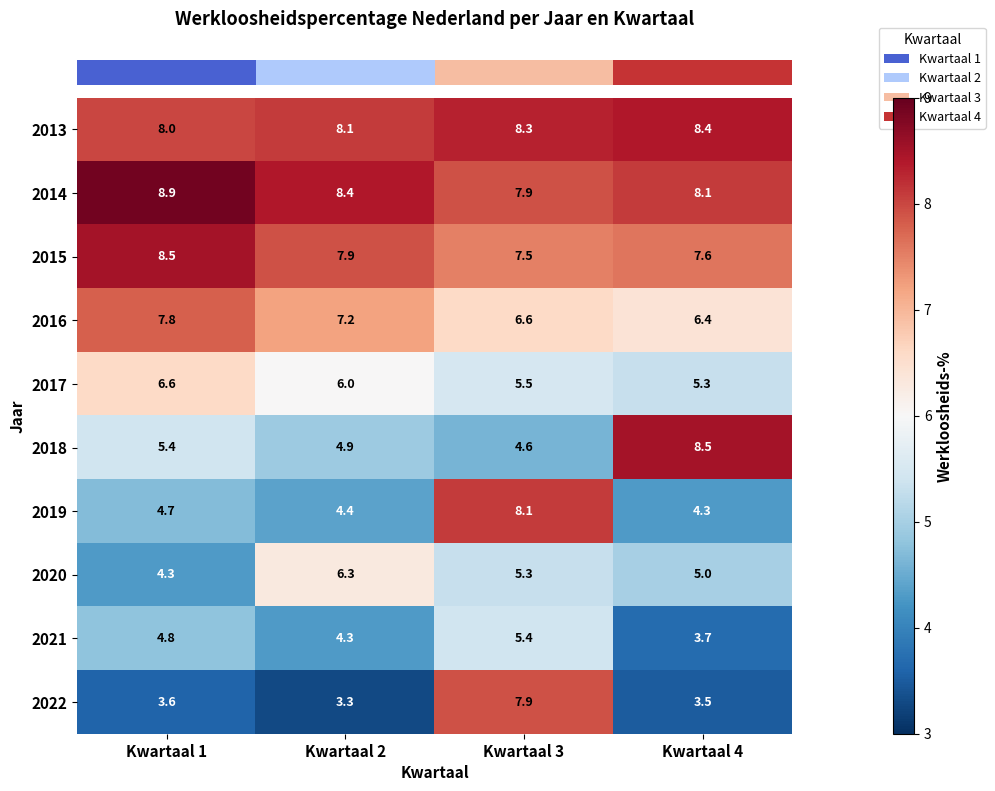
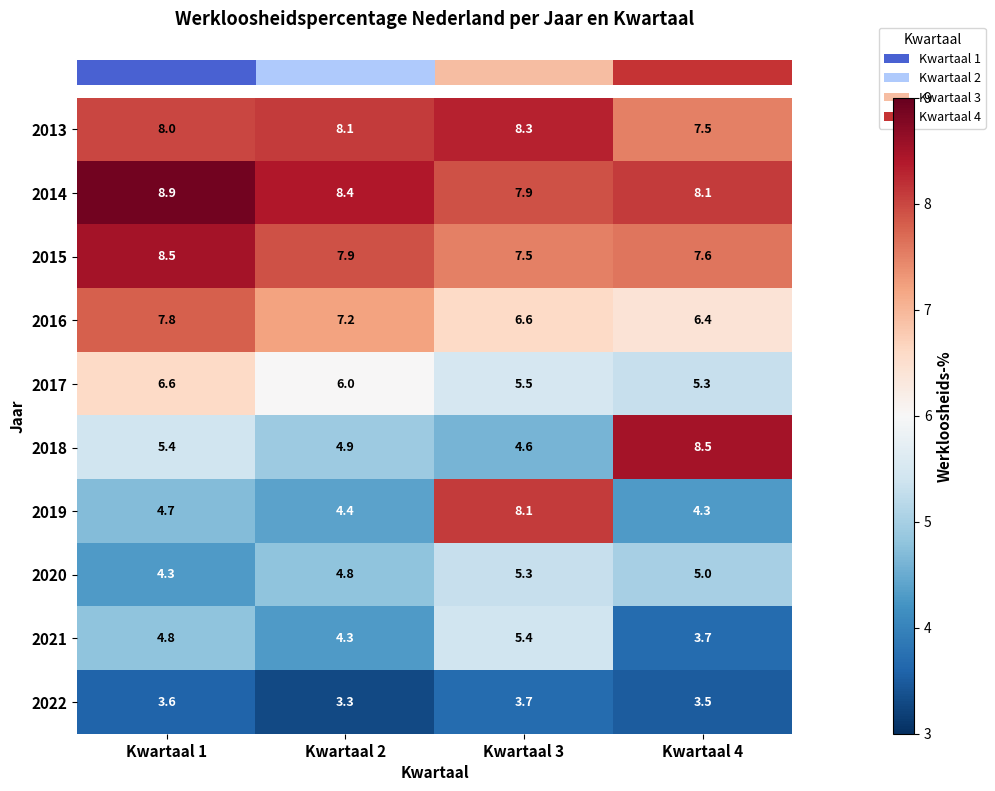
  {
    "2013": {
      "Kwartaal 1": 8.0,
      "Kwartaal 2": 8.1,
      "Kwartaal 3": 8.3,
-     "Kwartaal 4": 8.4
+     "Kwartaal 4": 7.5
    },
    "2014": {
      "Kwartaal 1": 8.9,
      "Kwartaal 2": 8.4,
      "Kwartaal 3": 7.9,
      "Kwartaal 4": 8.1
    },
    "2015": {
      "Kwartaal 1": 8.5,
      "Kwartaal 2": 7.9,
      "Kwartaal 3": 7.5,
      "Kwartaal 4": 7.6
    },
    "2016": {
      "Kwartaal 1": 7.8,
      "Kwartaal 2": 7.2,
      "Kwartaal 3": 6.6,
      "Kwartaal 4": 6.4
    },
    "2017": {
      "Kwartaal 1": 6.6,
      "Kwartaal 2": 6.0,
      "Kwartaal 3": 5.5,
      "Kwartaal 4": 5.3
    },
    "2018": {
      "Kwartaal 1": 5.4,
      "Kwartaal 2": 4.9,
      "Kwartaal 3": 4.6,
      "Kwartaal 4": 8.5
    },
    "2019": {
      "Kwartaal 1": 4.7,
      "Kwartaal 2": 4.4,
      "Kwartaal 3": 8.1,
      "Kwartaal 4": 4.3
    },
    "2020": {
      "Kwartaal 1": 4.3,
-     "Kwartaal 2": 6.3,
+     "Kwartaal 2": 4.8,
      "Kwartaal 3": 5.3,
      "Kwartaal 4": 5.0
    },
    "2021": {
      "Kwartaal 1": 4.8,
      "Kwartaal 2": 4.3,
      "Kwartaal 3": 5.4,
      "Kwartaal 4": 3.7
    },
    "2022": {
      "Kwartaal 1": 3.6,
      "Kwartaal 2": 3.3,
-     "Kwartaal 3": 7.9,
+     "Kwartaal 3": 3.7,
      "Kwartaal 4": 3.5
    }
  }
